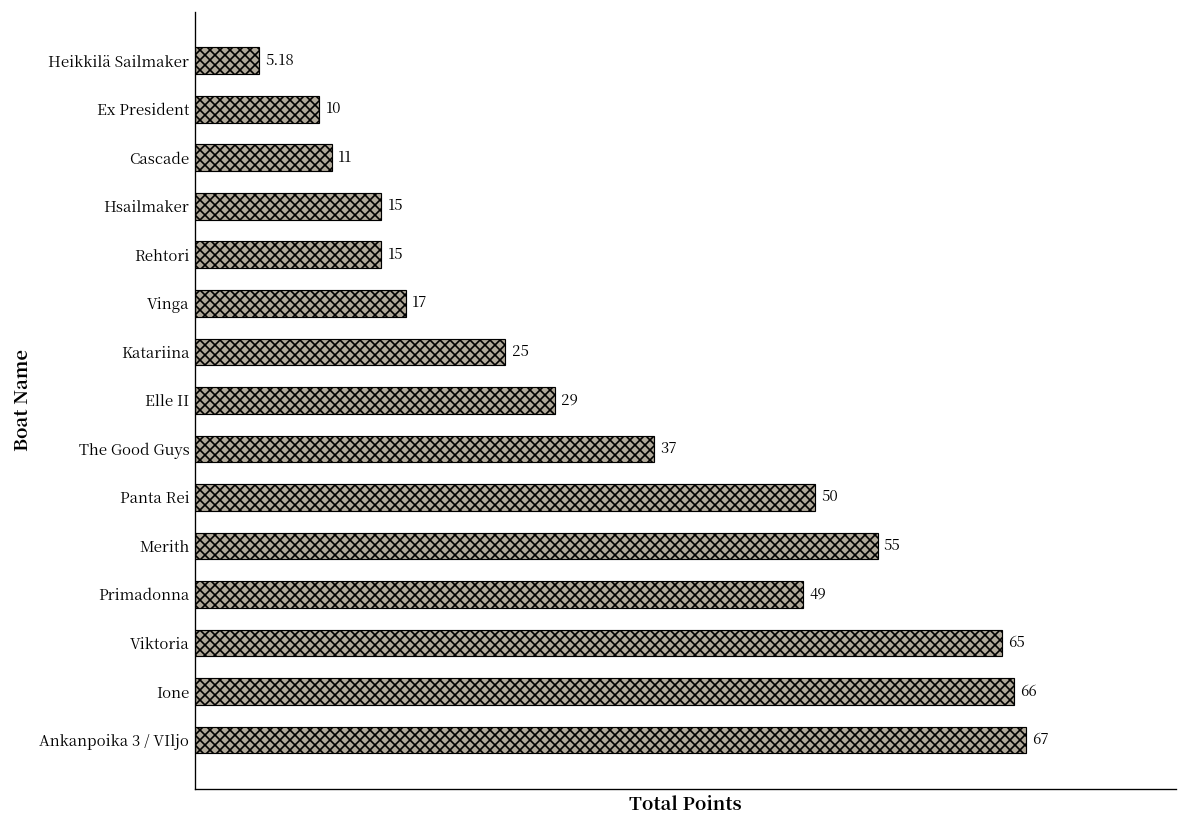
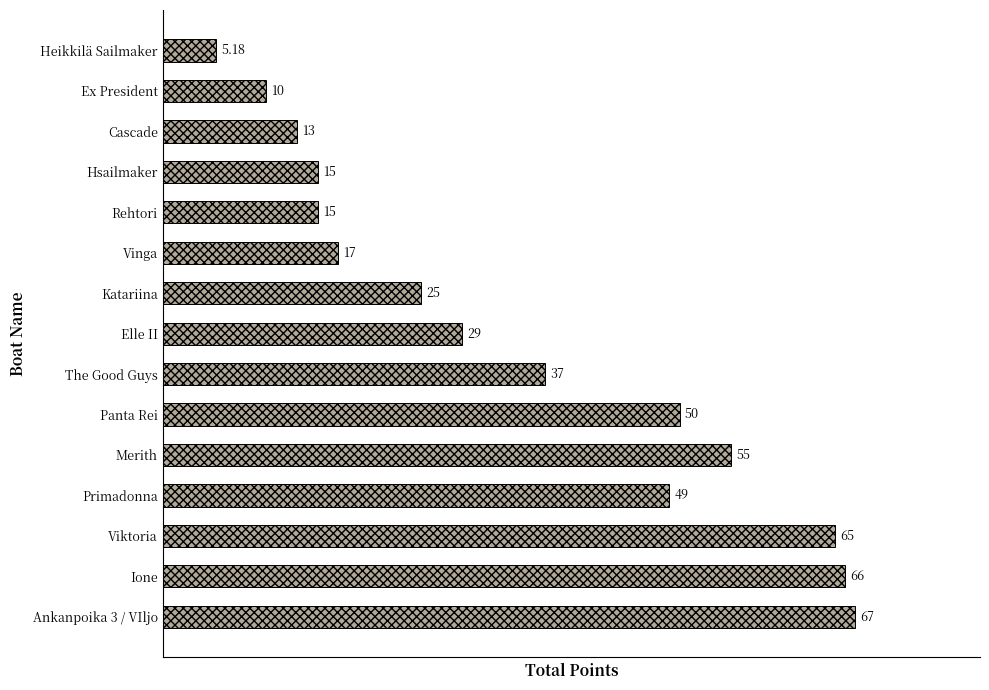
  {
    "Heikkilä Sailmaker": 5.18,
    "Ex President": 10,
-   "Cascade": 11,
+   "Cascade": 13,
    "Hsailmaker": 15,
    "Rehtori": 15,
    "Vinga": 17,
    "Katariina": 25,
    "Elle II": 29,
    "The Good Guys": 37,
    "Panta Rei": 50,
    "Merith": 55,
    "Primadonna": 49,
    "Viktoria": 65,
    "Ione": 66,
    "Ankanpoika 3 / VIljo": 67
  }
